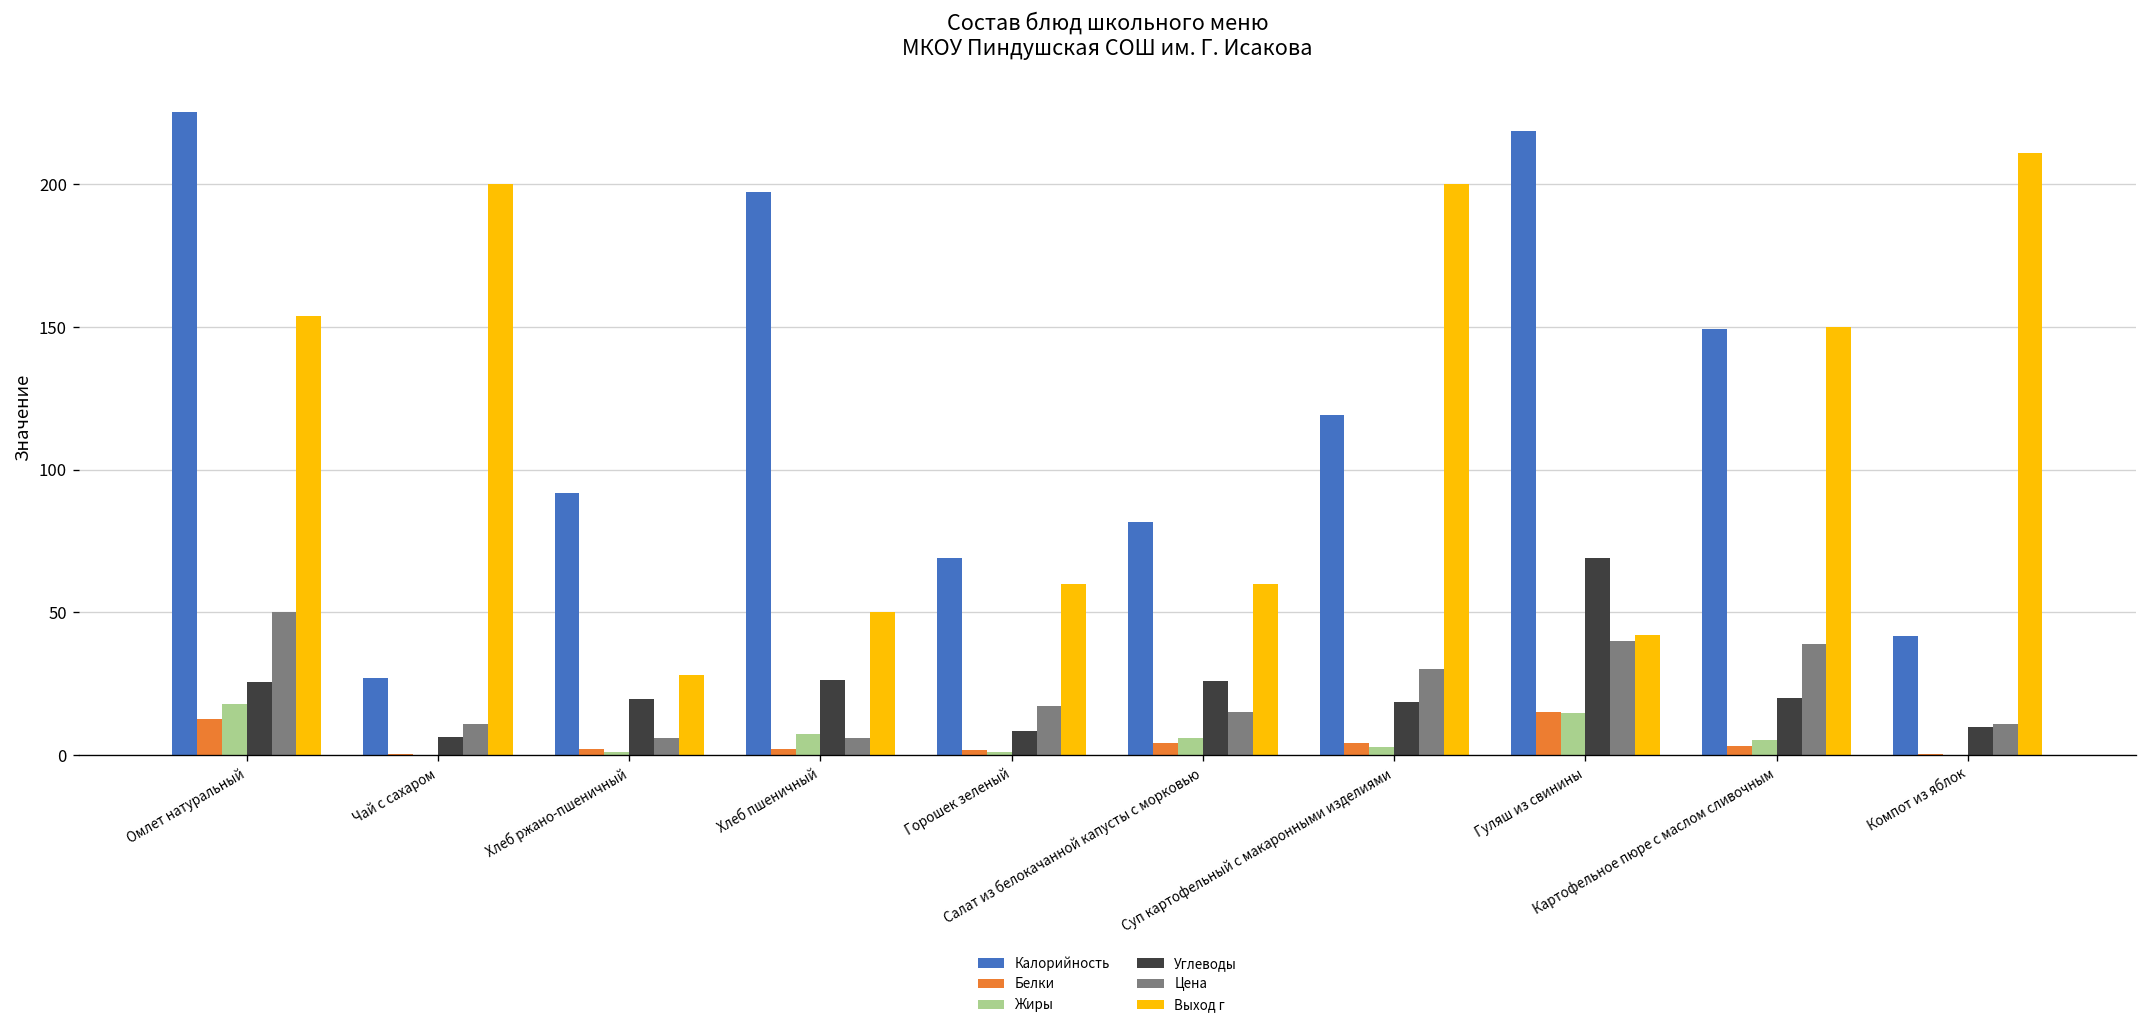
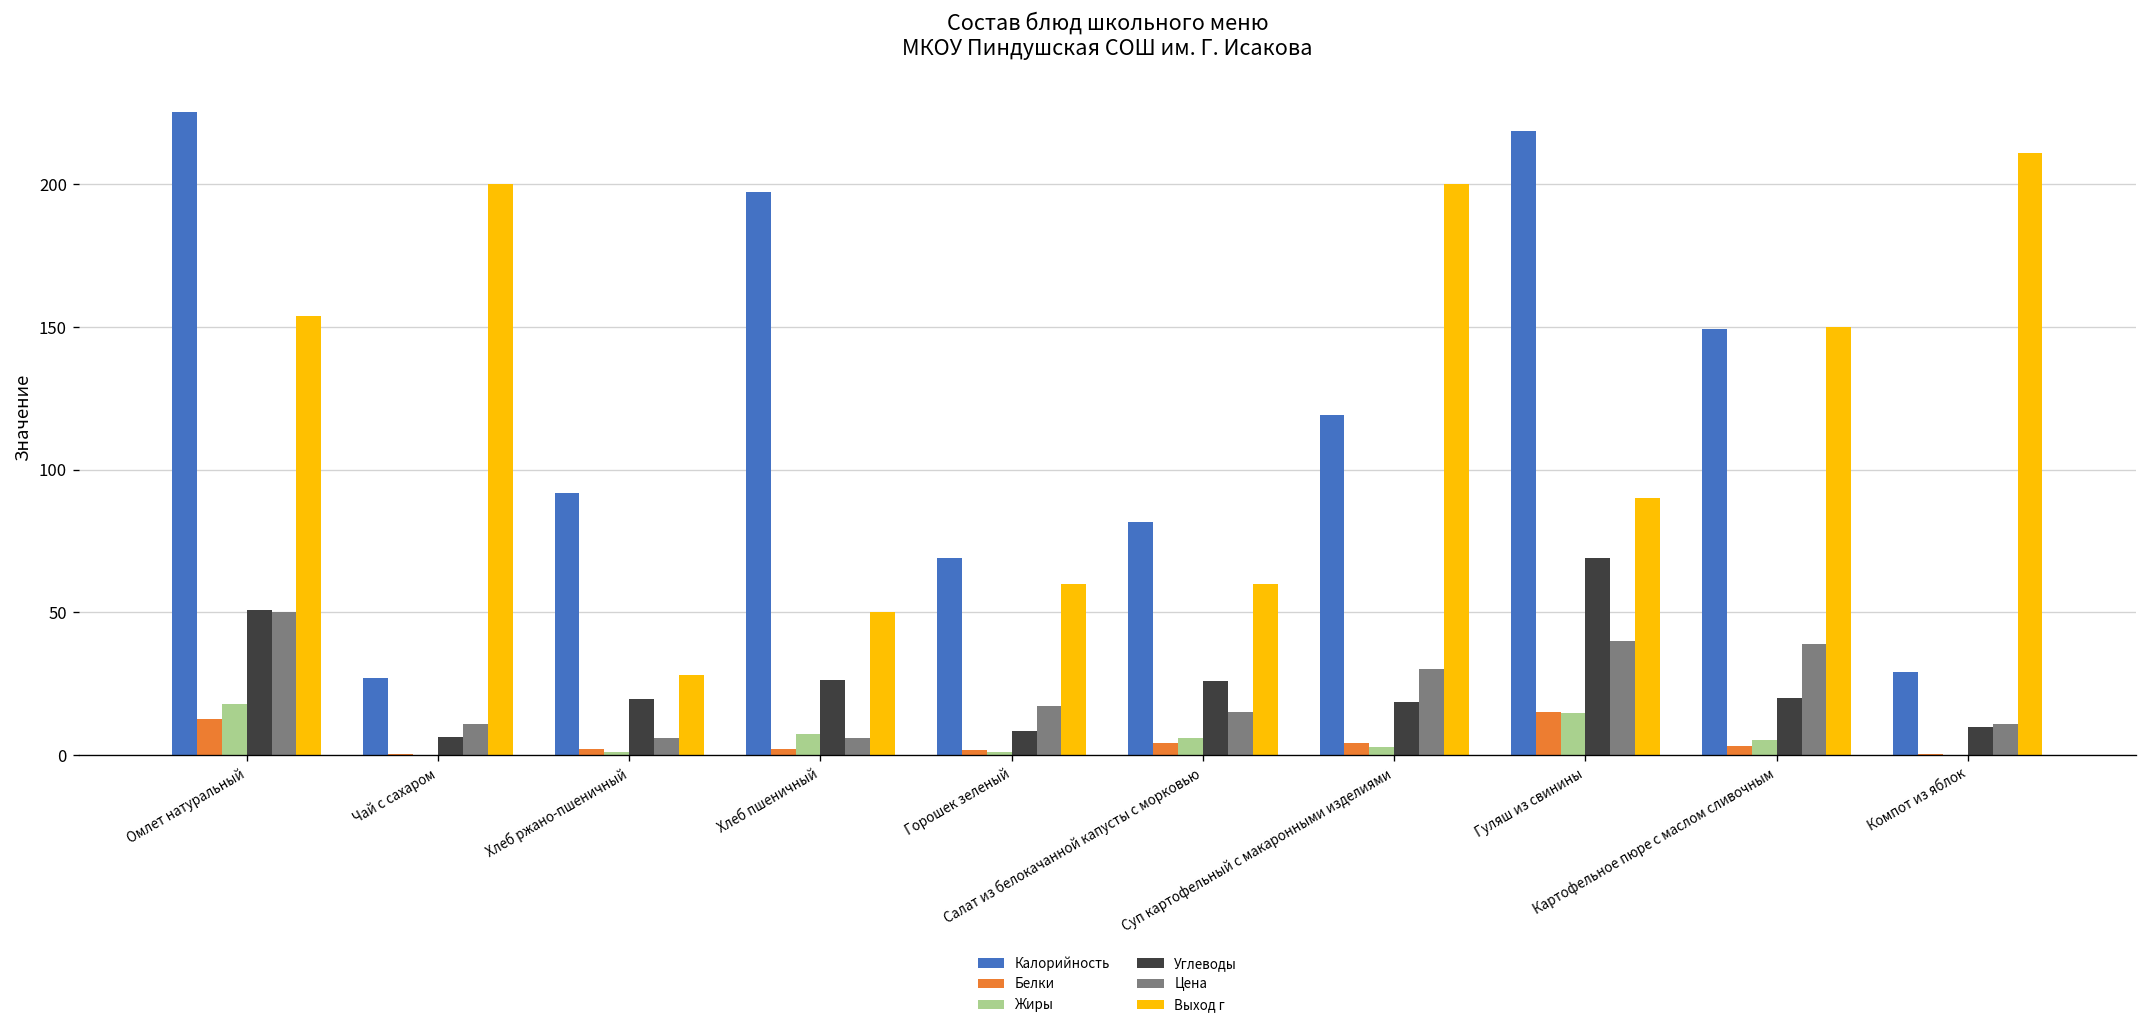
  {
    "Калорийность": {
      "Омлет натуральный": 226,
      "Чай с сахаром": 27,
      "Хлеб ржано-пшеничный": 92,
      "Хлеб пшеничный": 197,
      "Горошек зеленый": 69,
      "Салат из белокачанной капусты с морковью": 82,
      "Суп картофельный с макаронными изделиями": 119,
      "Гуляш из свинины": 219,
      "Картофельное пюре с маслом сливочным": 149,
-     "Компот из яблок": 42
+     "Компот из яблок": 29
    },
    "Белки": {
      "Омлет натуральный": 13,
      "Хлеб ржано-пшеничный": 2,
      "Хлеб пшеничный": 2,
      "Горошек зеленый": 2,
      "Салат из белокачанной капусты с морковью": 4,
      "Суп картофельный с макаронными изделиями": 4,
      "Гуляш из свинины": 15,
      "Картофельное пюре с маслом сливочным": 3
    },
    "Жиры": {
      "Омлет натуральный": 18,
      "Чай с сахаром": 0,
      "Хлеб пшеничный": 7,
      "Горошек зеленый": 1,
      "Салат из белокачанной капусты с морковью": 6,
      "Суп картофельный с макаронными изделиями": 3,
      "Гуляш из свинины": 15,
      "Картофельное пюре с маслом сливочным": 5
    },
    "Углеводы": {
-     "Омлет натуральный": 26,
+     "Омлет натуральный": 51,
      "Чай с сахаром": 6,
      "Хлеб ржано-пшеничный": 20,
      "Хлеб пшеничный": 26,
      "Горошек зеленый": 9,
      "Салат из белокачанной капусты с морковью": 26,
      "Суп картофельный с макаронными изделиями": 18,
      "Гуляш из свинины": 69,
      "Картофельное пюре с маслом сливочным": 20,
      "Компот из яблок": 10
    },
    "Цена": {
      "Омлет натуральный": 50,
      "Чай с сахаром": 11,
      "Хлеб ржано-пшеничный": 6,
      "Хлеб пшеничный": 6,
      "Горошек зеленый": 17,
      "Салат из белокачанной капусты с морковью": 15,
      "Суп картофельный с макаронными изделиями": 30,
      "Гуляш из свинины": 40,
      "Картофельное пюре с маслом сливочным": 39,
      "Компот из яблок": 11
    },
    "Выход г": {
      "Омлет натуральный": 154,
      "Чай с сахаром": 200,
      "Хлеб ржано-пшеничный": 28,
      "Хлеб пшеничный": 50,
      "Горошек зеленый": 60,
      "Салат из белокачанной капусты с морковью": 60,
      "Суп картофельный с макаронными изделиями": 200,
-     "Гуляш из свинины": 42,
+     "Гуляш из свинины": 90,
      "Картофельное пюре с маслом сливочным": 150,
      "Компот из яблок": 211
    }
  }
